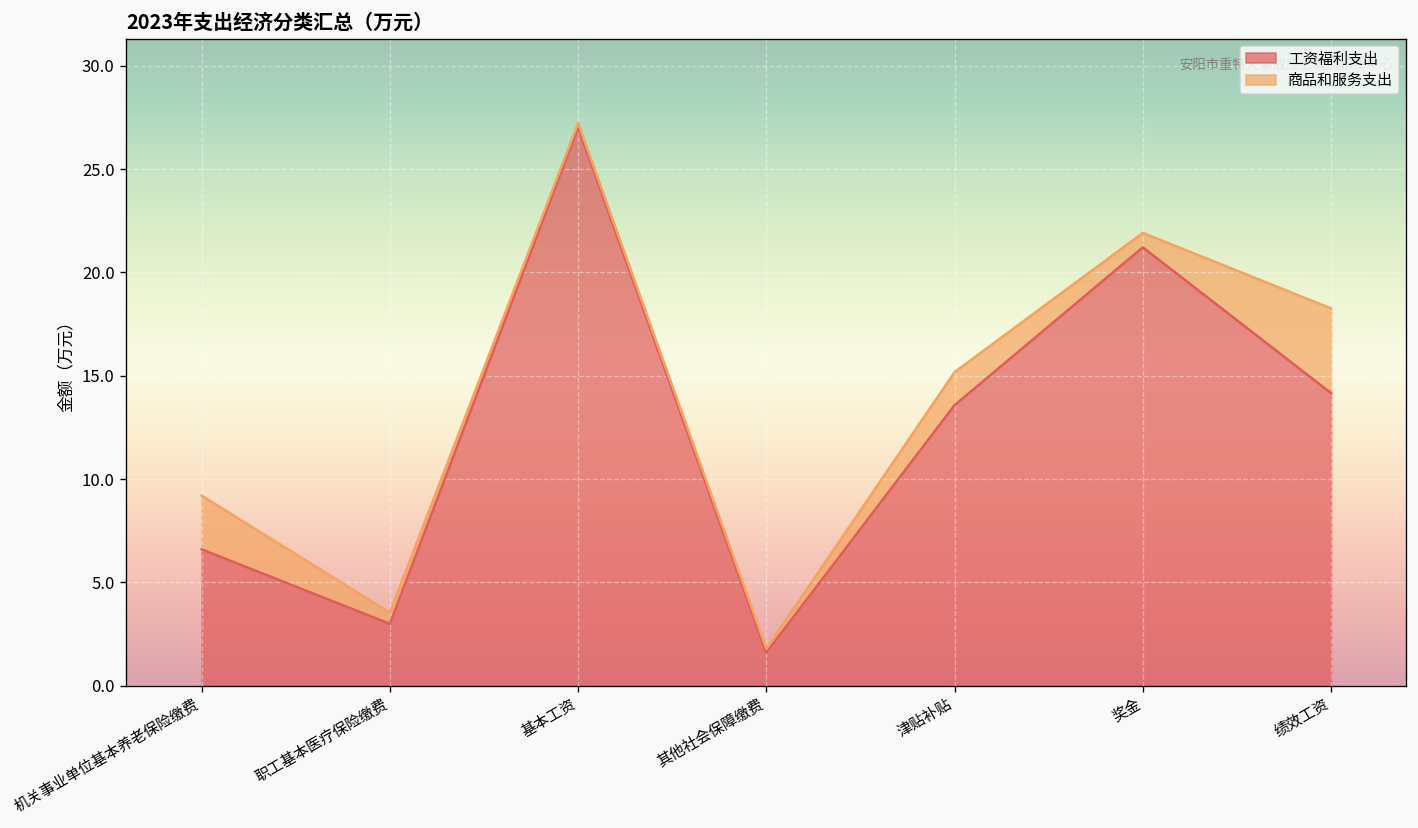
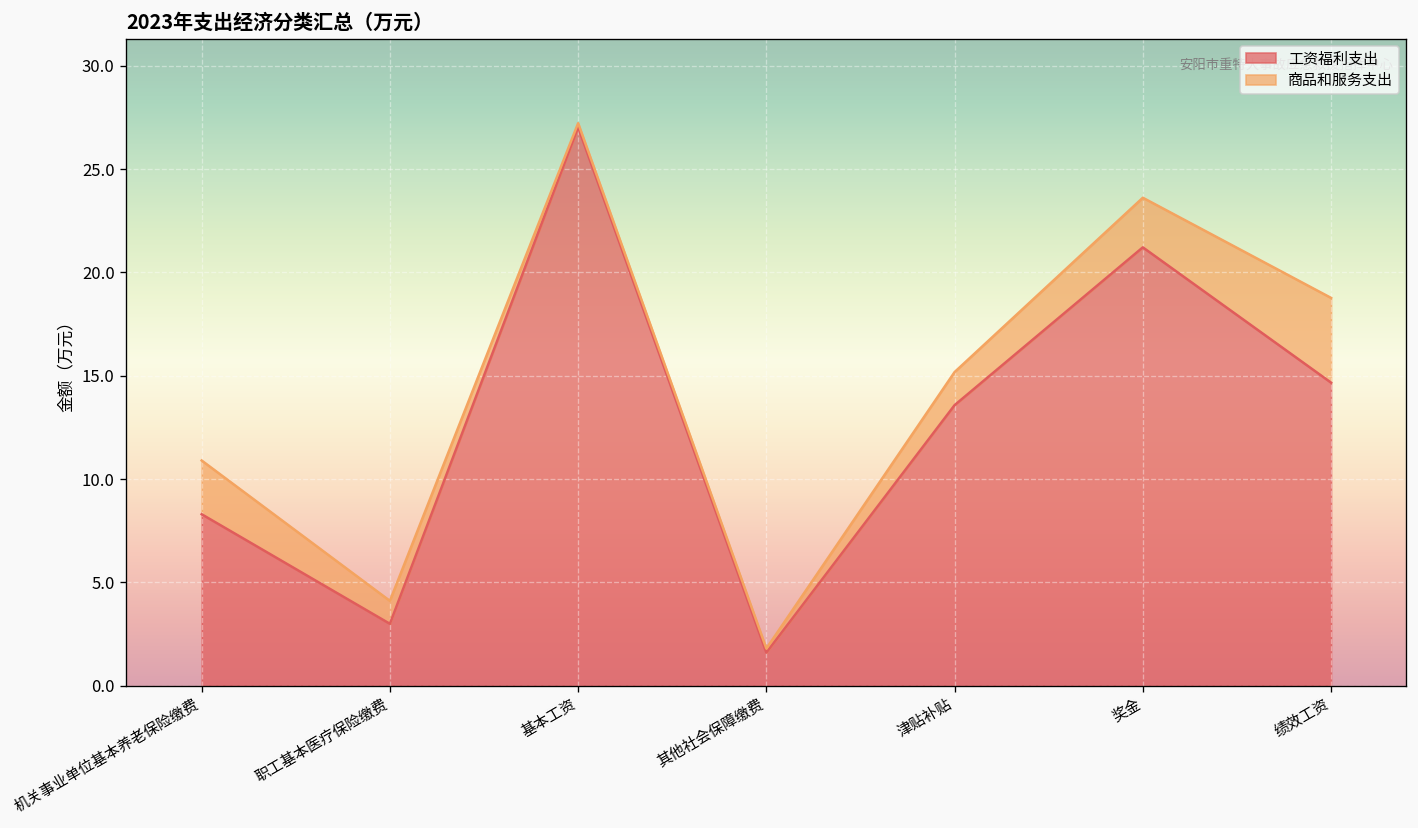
  {
    "工资福利支出": {
-     "机关事业单位基本养老保险缴费": 6.6,
+     "机关事业单位基本养老保险缴费": 8.3,
      "职工基本医疗保险缴费": 3.0,
      "基本工资": 27.0,
      "其他社会保障缴费": 1.6,
      "津贴补贴": 13.6,
      "奖金": 21.2,
-     "绩效工资": 14.2
+     "绩效工资": 14.7
    },
    "商品和服务支出": {
      "机关事业单位基本养老保险缴费": 2.6,
-     "职工基本医疗保险缴费": 0.5,
+     "职工基本医疗保险缴费": 1.1,
      "基本工资": 0.2,
      "其他社会保障缴费": 0.2,
      "津贴补贴": 1.6,
-     "奖金": 0.7,
+     "奖金": 2.4,
      "绩效工资": 4.1
    }
  }
